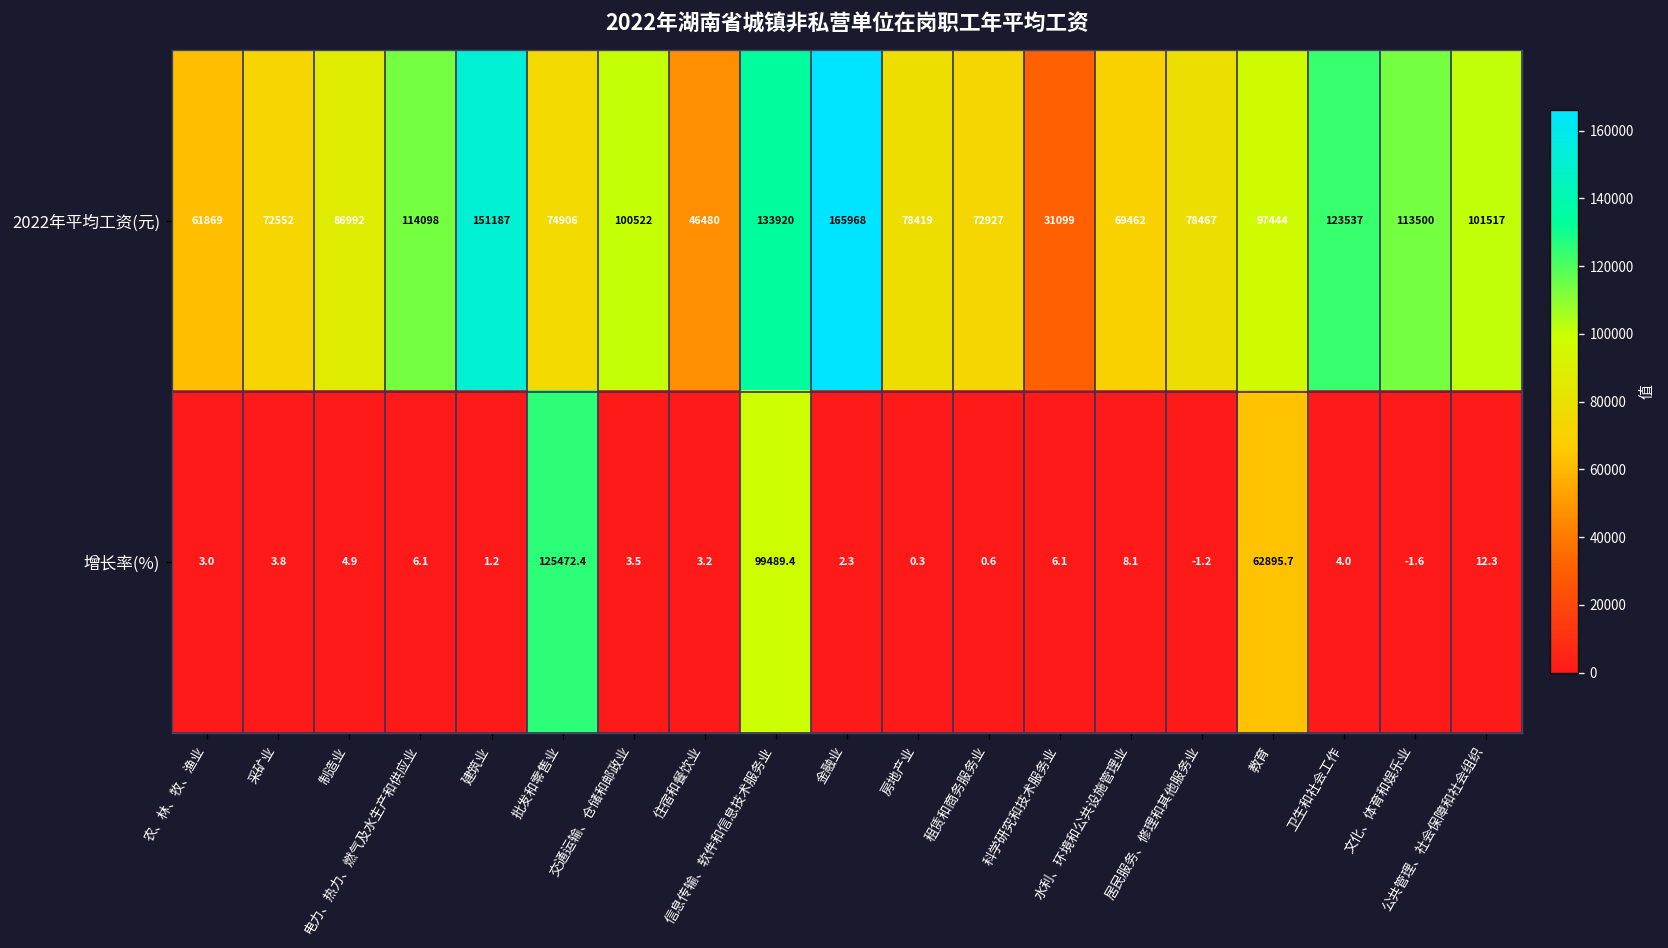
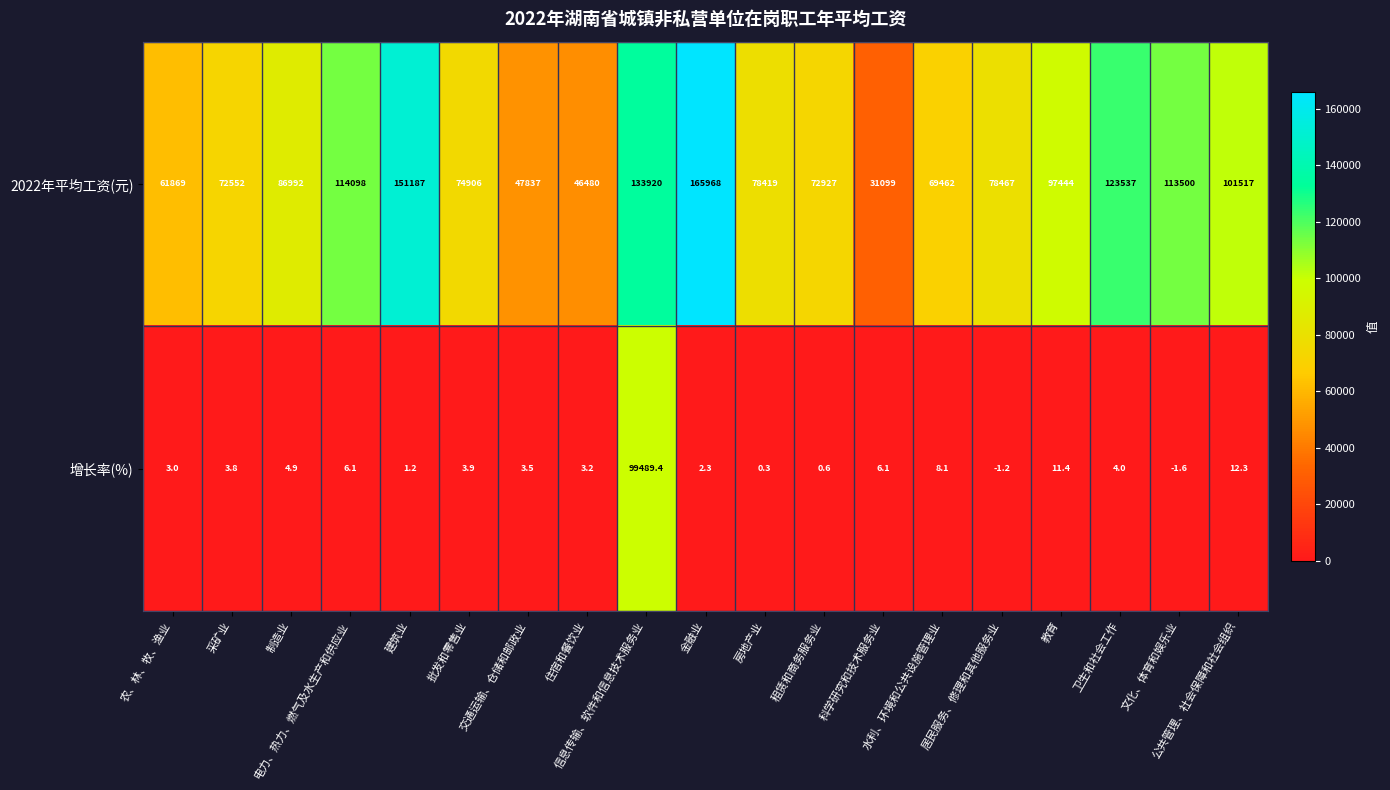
  {
    "2022年平均工资(元)": {
      "农、林、牧、渔业": 61869,
      "采矿业": 72552,
      "制造业": 86992,
      "电力、热力、燃气及水生产和供应业": 114098,
      "建筑业": 151187,
      "批发和零售业": 74906,
-     "交通运输、仓储和邮政业": 100522,
+     "交通运输、仓储和邮政业": 47837,
      "住宿和餐饮业": 46480,
      "信息传输、软件和信息技术服务业": 133920,
      "金融业": 165968,
      "房地产业": 78419,
      "租赁和商务服务业": 72927,
      "科学研究和技术服务业": 31099,
      "水利、环境和公共设施管理业": 69462,
      "居民服务、修理和其他服务业": 78467,
      "教育": 97444,
      "卫生和社会工作": 123537,
      "文化、体育和娱乐业": 113500,
      "公共管理、社会保障和社会组织": 101517
    },
    "增长率(%)": {
      "农、林、牧、渔业": 3.0,
      "采矿业": 3.8,
      "制造业": 4.9,
      "电力、热力、燃气及水生产和供应业": 6.1,
      "建筑业": 1.2,
-     "批发和零售业": 125472.4,
+     "批发和零售业": 3.9,
      "交通运输、仓储和邮政业": 3.5,
      "住宿和餐饮业": 3.2,
      "信息传输、软件和信息技术服务业": 99489.4,
      "金融业": 2.3,
      "房地产业": 0.3,
      "租赁和商务服务业": 0.6,
      "科学研究和技术服务业": 6.1,
      "水利、环境和公共设施管理业": 8.1,
      "居民服务、修理和其他服务业": -1.2,
-     "教育": 62895.7,
+     "教育": 11.4,
      "卫生和社会工作": 4.0,
      "文化、体育和娱乐业": -1.6,
      "公共管理、社会保障和社会组织": 12.3
    }
  }
